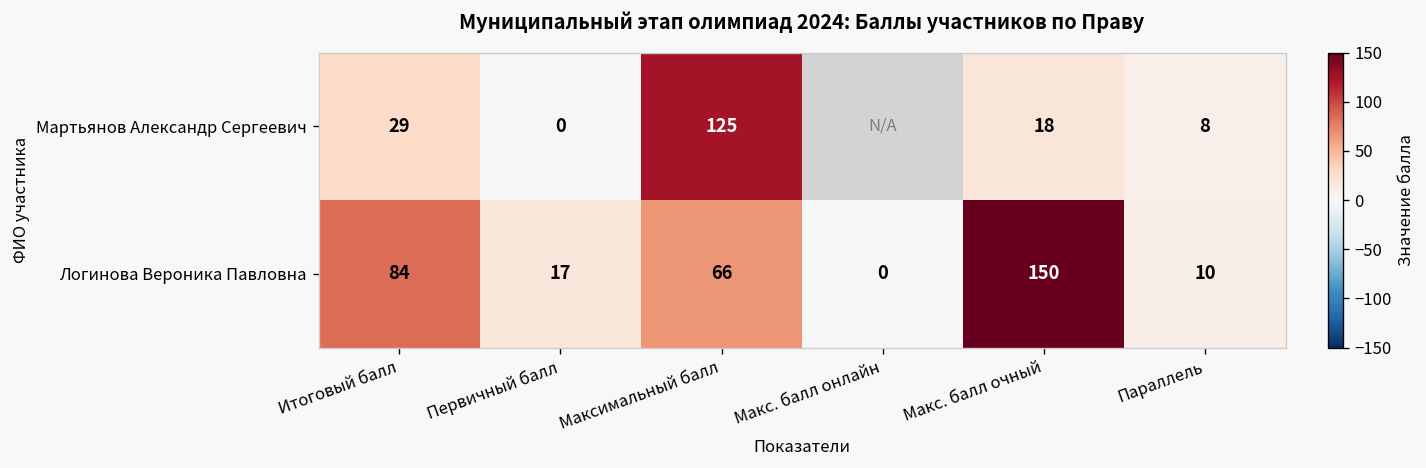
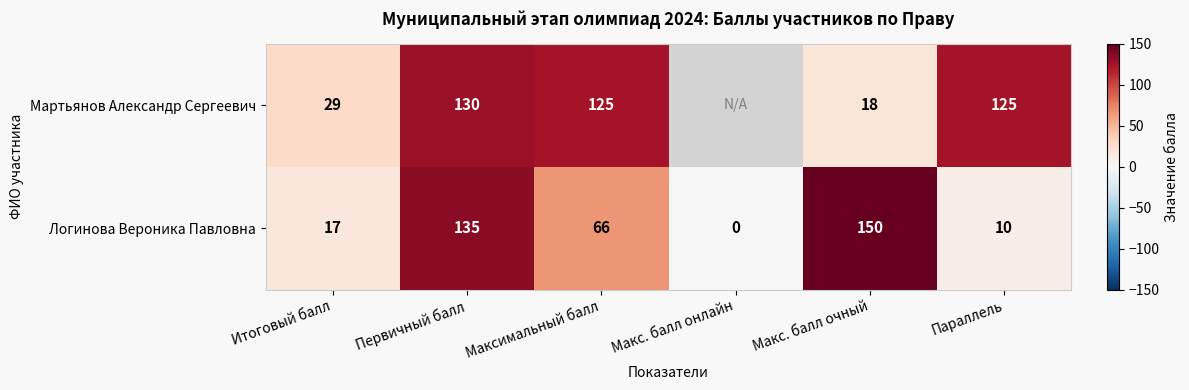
  {
    "Мартьянов Александр Сергеевич": {
      "Итоговый балл": 29,
-     "Первичный балл": 0,
+     "Первичный балл": 130,
      "Максимальный балл": 125,
      "Макс. балл очный": 18,
-     "Параллель": 8
+     "Параллель": 125
    },
    "Логинова Вероника Павловна": {
-     "Итоговый балл": 84,
-     "Первичный балл": 17,
+     "Итоговый балл": 17,
+     "Первичный балл": 135,
      "Максимальный балл": 66,
      "Макс. балл онлайн": 0,
      "Макс. балл очный": 150,
      "Параллель": 10
    }
  }
